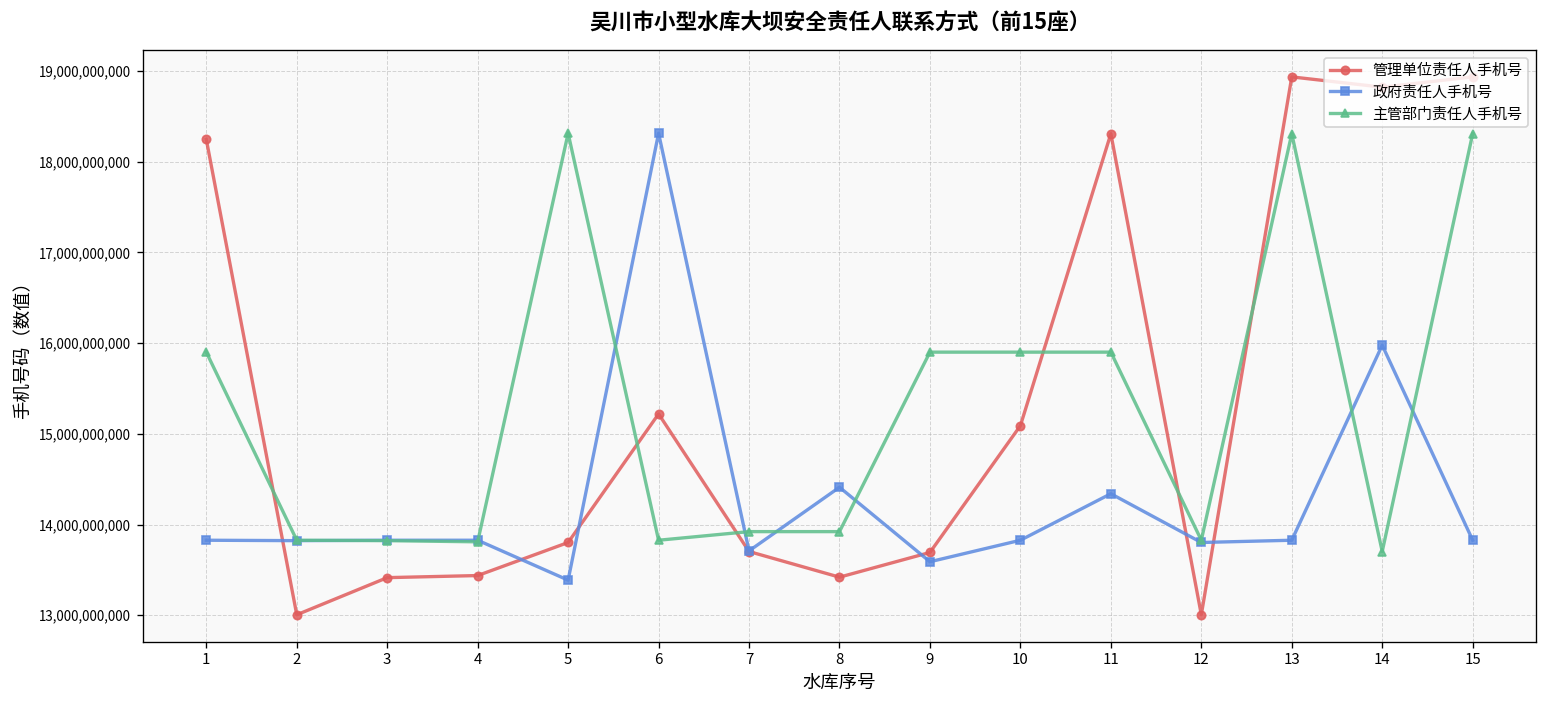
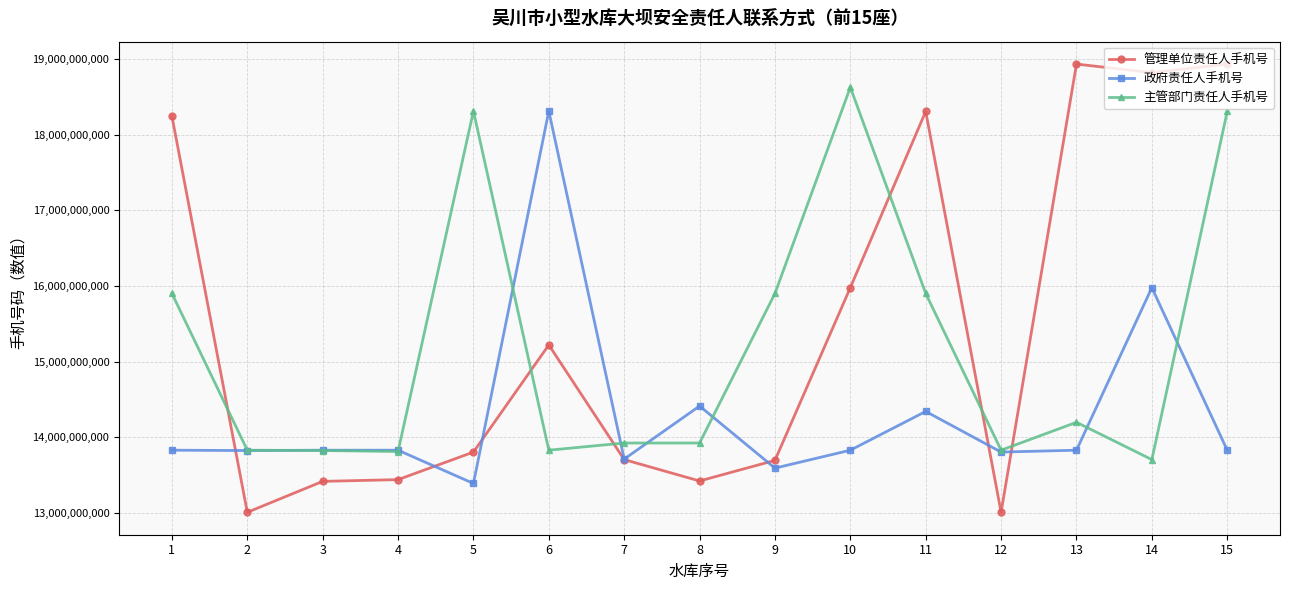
  {
    "管理单位责任人手机号": {
      "1": "18,200,000,000",
      "2": "13,000,000,000",
      "3": "13,400,000,000",
      "4": "13,400,000,000",
      "5": "13,800,000,000",
      "6": "15,200,000,000",
      "8": "13,400,000,000",
      "9": "13,700,000,000",
-     "10": "15,100,000,000",
+     "10": "16,000,000,000",
      "11": "18,300,000,000",
      "12": "13,000,000,000",
      "13": "18,900,000,000"
    },
    "政府责任人手机号": {
      "1": "13,800,000,000",
      "5": "13,400,000,000",
      "6": "18,300,000,000",
      "8": "14,400,000,000",
      "9": "13,600,000,000",
      "10": "13,800,000,000",
      "11": "14,300,000,000",
      "13": "13,800,000,000",
      "14": "16,000,000,000",
      "15": "13,800,000,000"
    },
    "主管部门责任人手机号": {
      "1": "15,900,000,000",
      "5": "18,300,000,000",
      "6": "13,800,000,000",
      "7": "13,900,000,000",
      "8": "13,900,000,000",
      "9": "15,900,000,000",
-     "10": "15,900,000,000",
+     "10": "18,600,000,000",
      "11": "15,900,000,000",
-     "13": "18,300,000,000",
+     "13": "14,200,000,000",
      "14": "13,700,000,000",
      "15": "18,300,000,000"
    }
  }
